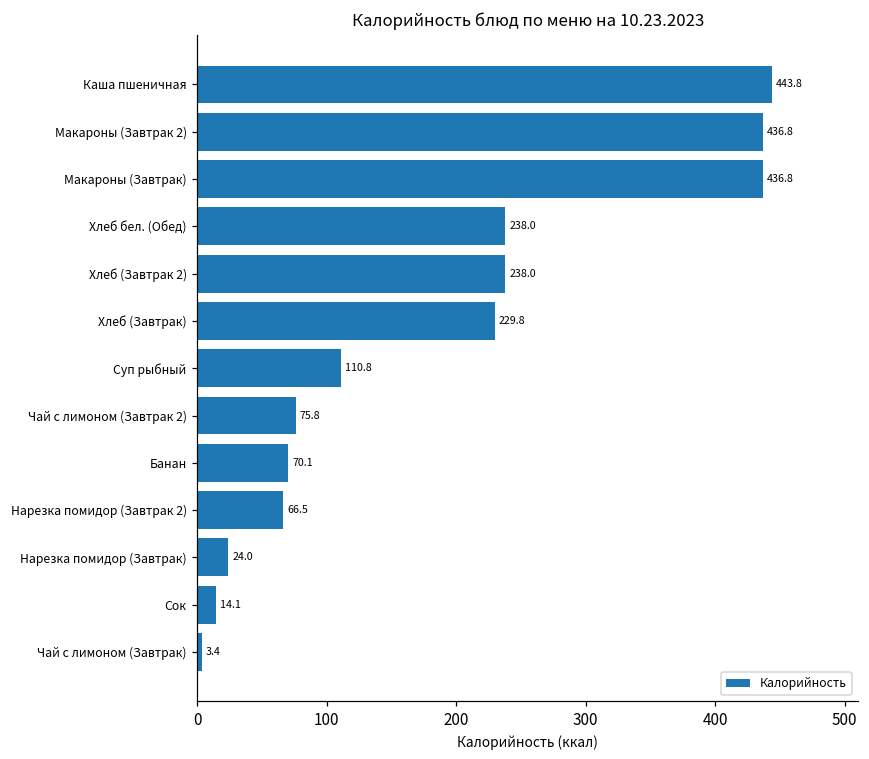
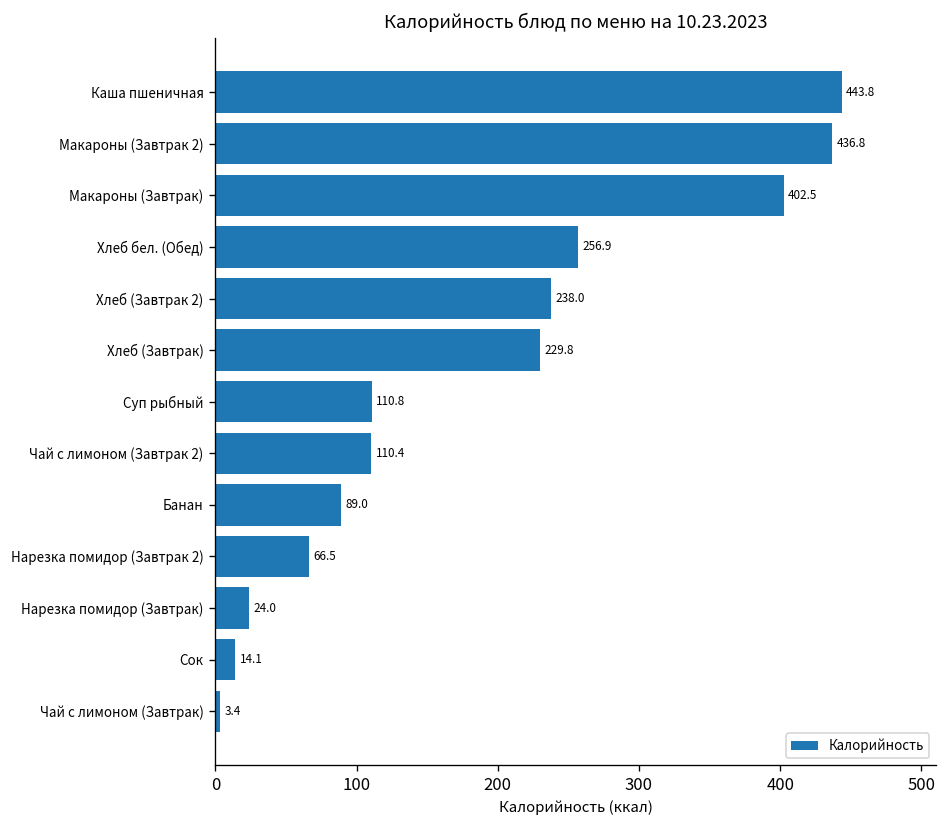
  {
    "Каша пшеничная": 443.8,
    "Макароны (Завтрак 2)": 436.8,
-   "Макароны (Завтрак)": 436.8,
-   "Хлеб бел. (Обед)": 238.0,
+   "Макароны (Завтрак)": 402.5,
+   "Хлеб бел. (Обед)": 256.9,
    "Хлеб (Завтрак 2)": 238.0,
    "Хлеб (Завтрак)": 229.8,
    "Суп рыбный": 110.8,
-   "Чай с лимоном (Завтрак 2)": 75.8,
-   "Банан": 70.1,
+   "Чай с лимоном (Завтрак 2)": 110.4,
+   "Банан": 89.0,
    "Нарезка помидор (Завтрак 2)": 66.5,
    "Нарезка помидор (Завтрак)": 24.0,
    "Сок": 14.1,
    "Чай с лимоном (Завтрак)": 3.4
  }
